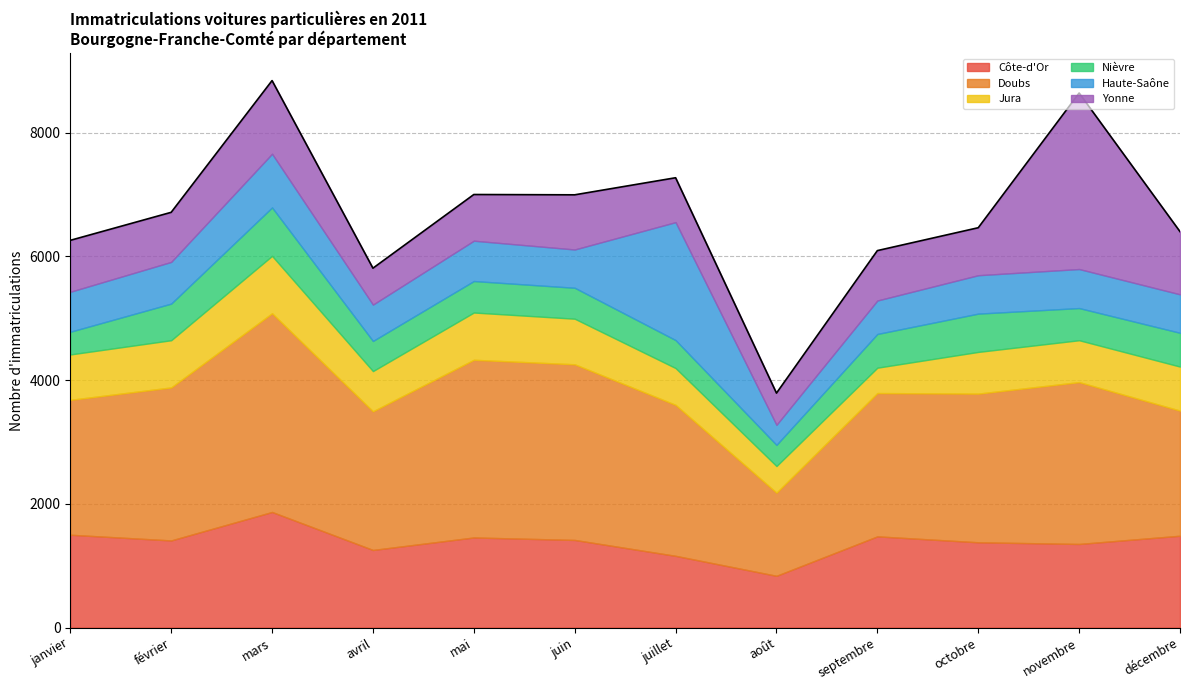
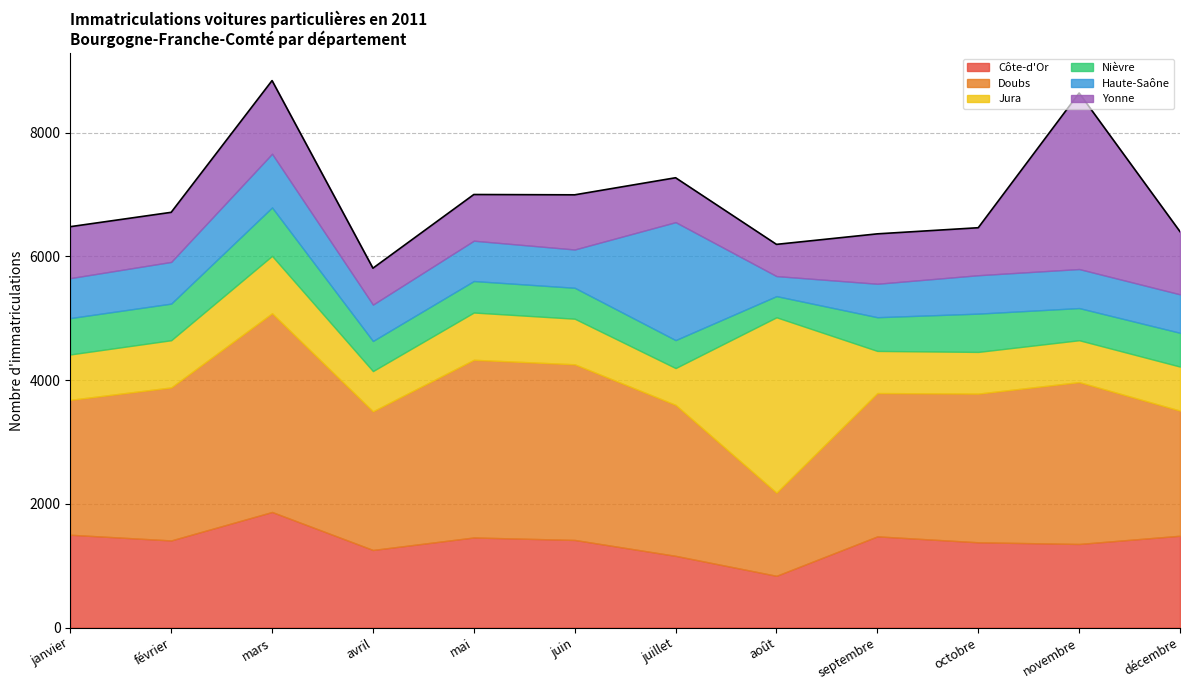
  {
    "Jura": {
      "janvier": 700,
      "février": 800,
      "mars": 900,
      "avril": 700,
      "mai": 800,
      "juin": 700,
      "juillet": 600,
-     "août": 400,
-     "septembre": 400,
+     "août": 2800,
+     "septembre": 700,
      "octobre": 700,
      "novembre": 700,
      "décembre": 700
    },
    "Nièvre": {
-     "janvier": 400,
+     "janvier": 600,
      "février": 600,
      "mars": 800,
      "avril": 500,
      "mai": 500,
      "juin": 500,
      "juillet": 500,
      "août": 300,
      "septembre": 500,
      "octobre": 600,
      "novembre": 500,
      "décembre": 500
    },
    "Haute-Saône": {
      "janvier": 600,
      "février": 700,
      "mars": 900,
      "avril": 600,
      "mai": 700,
      "juin": 600,
      "juillet": 1900,
      "août": 300,
      "septembre": 500,
      "octobre": 600,
      "novembre": 600,
      "décembre": 600
    },
    "Yonne": {
      "janvier": 800,
      "février": 800,
      "mars": 1200,
      "avril": 600,
      "mai": 700,
      "juin": 900,
      "juillet": 700,
      "août": 500,
      "septembre": 800,
      "octobre": 800,
      "décembre": 1000
    }
  }
